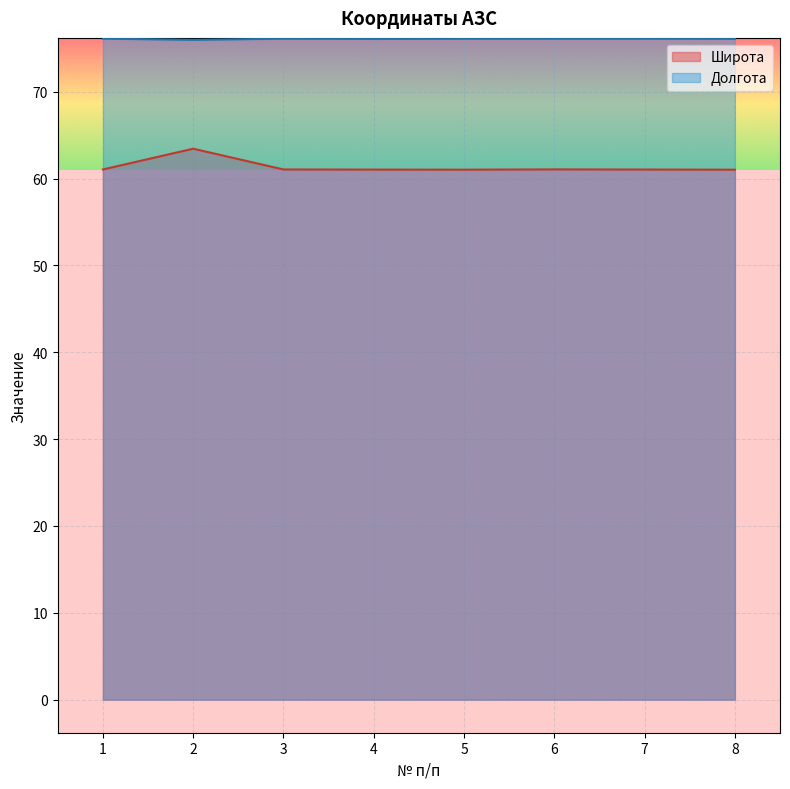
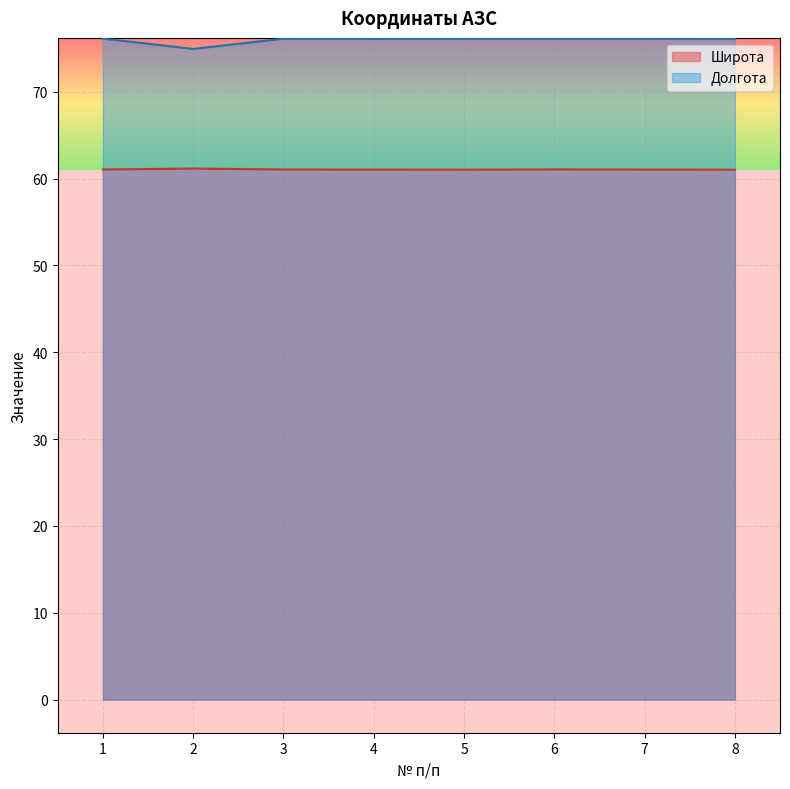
  {
    "Широта": {
      "1": 61,
-     "2": 63,
+     "2": 61,
      "3": 61,
      "4": 61,
      "5": 61,
      "6": 61,
      "7": 61,
      "8": 61
    },
    "Долгота": {
      "1": 76,
-     "2": 76,
+     "2": 75,
      "3": 76,
      "4": 76,
      "5": 76,
      "6": 76,
      "7": 76,
      "8": 76
    }
  }
